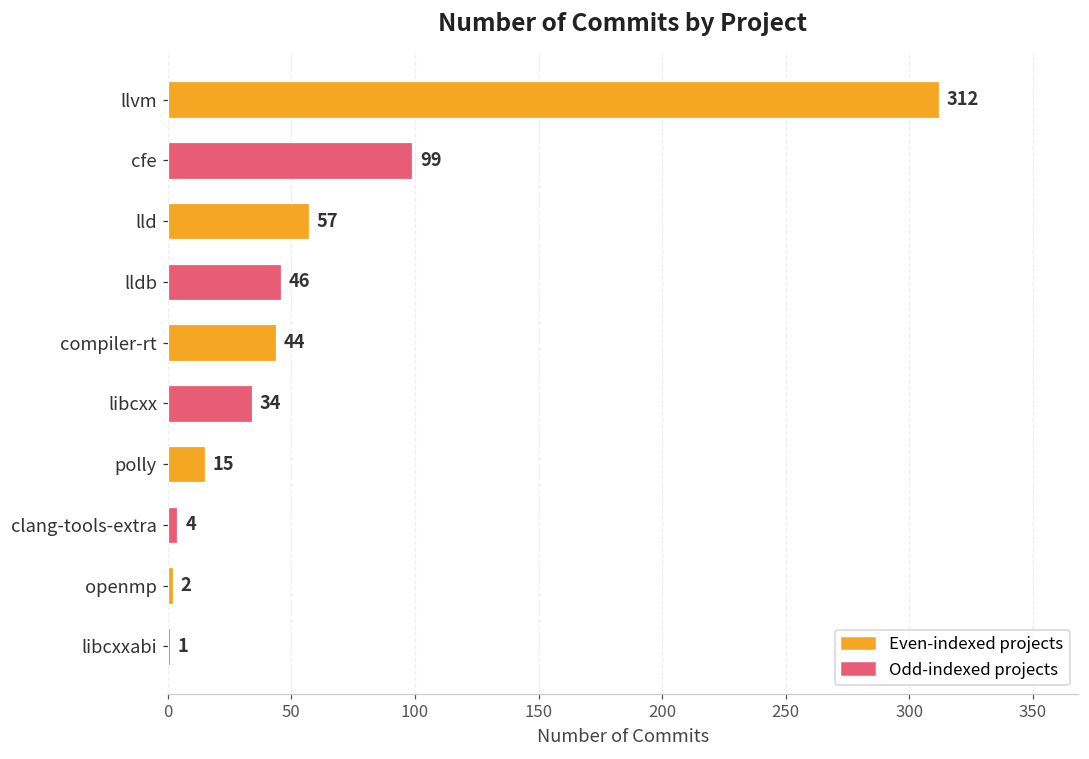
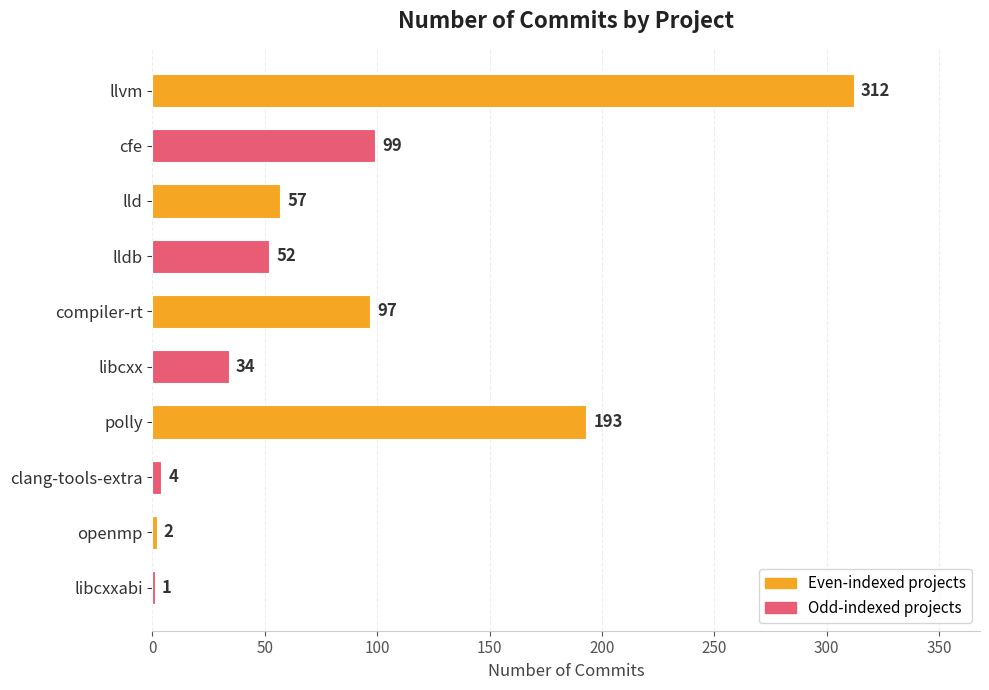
  {
    "llvm": 312,
    "cfe": 99,
    "lld": 57,
-   "lldb": 46,
-   "compiler-rt": 44,
+   "lldb": 52,
+   "compiler-rt": 97,
    "libcxx": 34,
-   "polly": 15,
+   "polly": 193,
    "clang-tools-extra": 4,
    "openmp": 2,
    "libcxxabi": 1
  }
